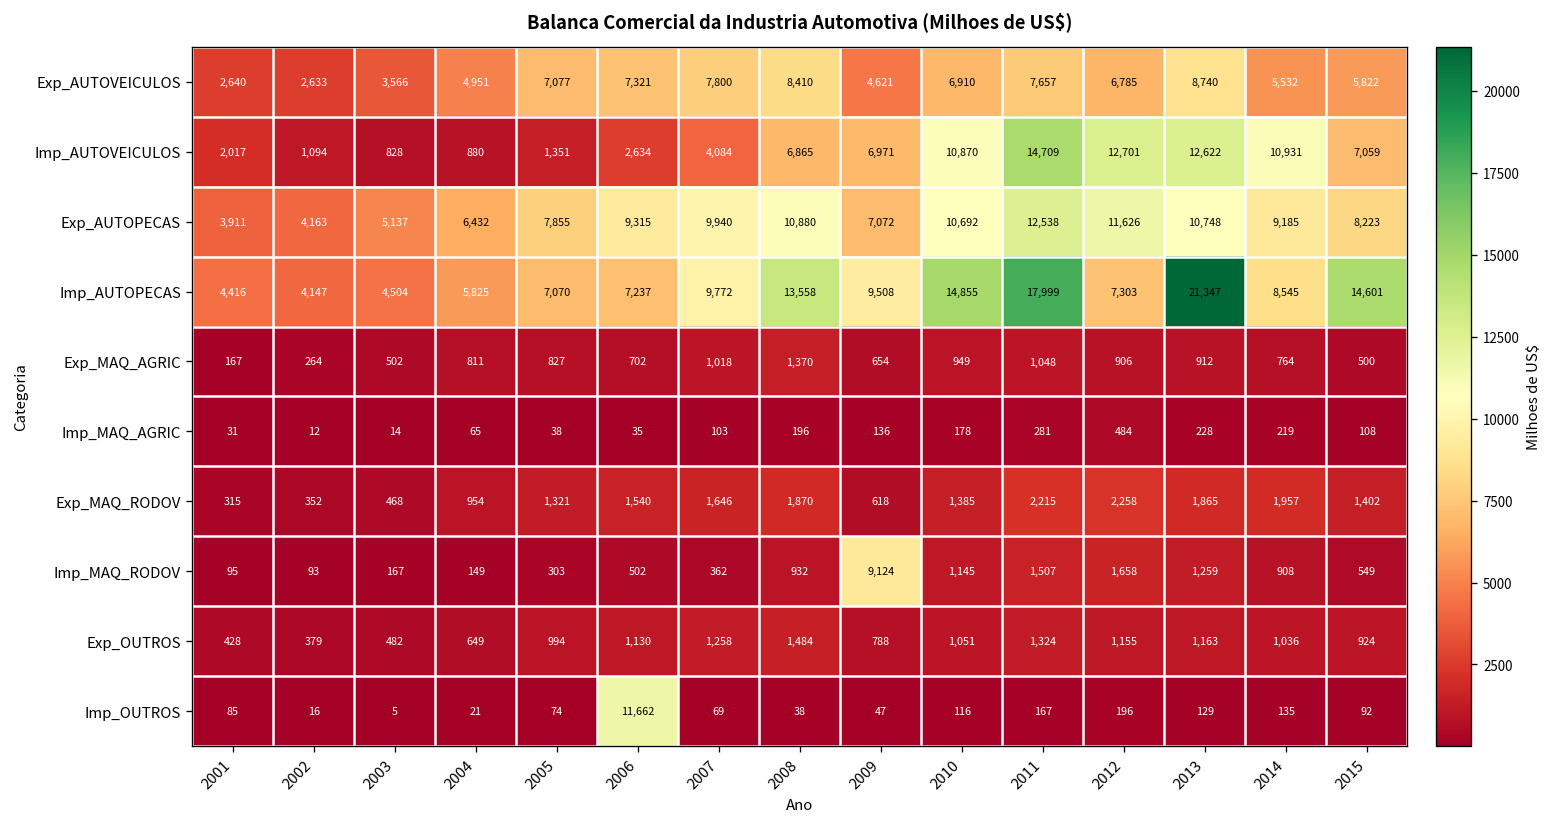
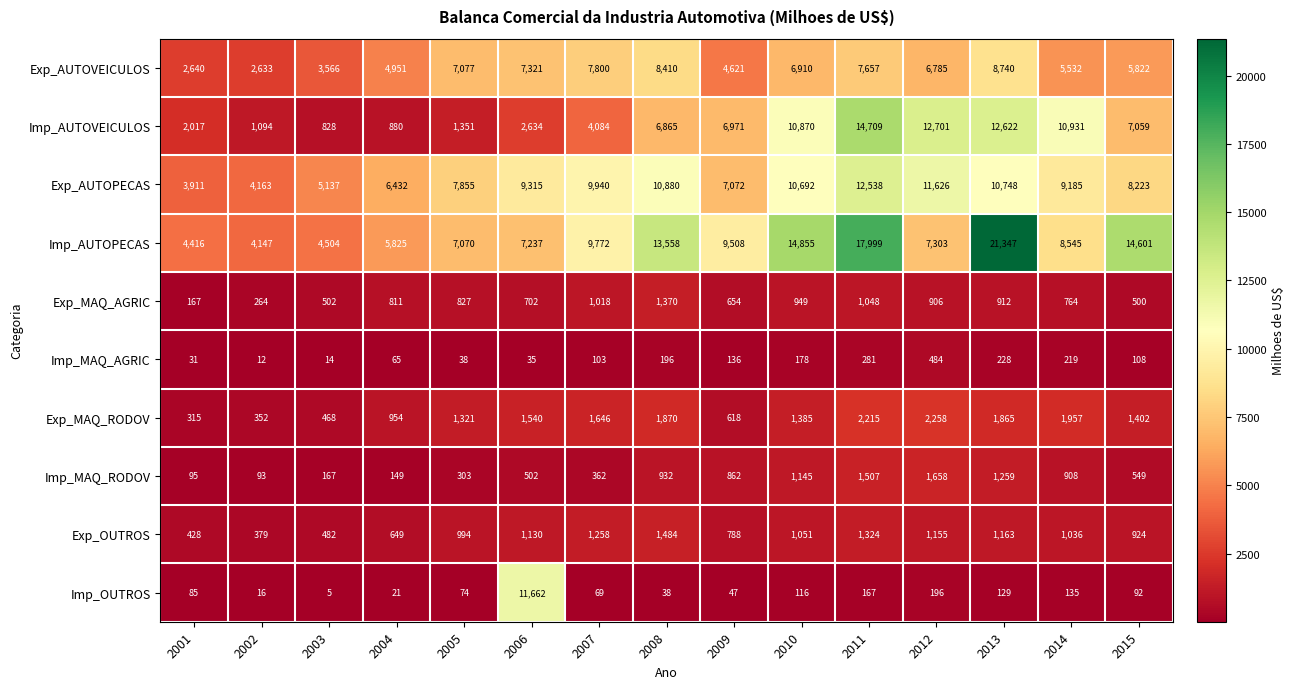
  {
    "Exp_AUTOVEICULOS": {
      "2001": "2,640",
      "2002": "2,633",
      "2003": "3,566",
      "2004": "4,951",
      "2005": "7,077",
      "2006": "7,321",
      "2007": "7,800",
      "2008": "8,410",
      "2009": "4,621",
      "2010": "6,910",
      "2011": "7,657",
      "2012": "6,785",
      "2013": "8,740",
      "2014": "5,532",
      "2015": "5,822"
    },
    "Imp_AUTOVEICULOS": {
      "2001": "2,017",
      "2002": "1,094",
      "2003": "828",
      "2004": "880",
      "2005": "1,351",
      "2006": "2,634",
      "2007": "4,084",
      "2008": "6,865",
      "2009": "6,971",
      "2010": "10,870",
      "2011": "14,709",
      "2012": "12,701",
      "2013": "12,622",
      "2014": "10,931",
      "2015": "7,059"
    },
    "Exp_AUTOPECAS": {
      "2001": "3,911",
      "2002": "4,163",
      "2003": "5,137",
      "2004": "6,432",
      "2005": "7,855",
      "2006": "9,315",
      "2007": "9,940",
      "2008": "10,880",
      "2009": "7,072",
      "2010": "10,692",
      "2011": "12,538",
      "2012": "11,626",
      "2013": "10,748",
      "2014": "9,185",
      "2015": "8,223"
    },
    "Imp_AUTOPECAS": {
      "2001": "4,416",
      "2002": "4,147",
      "2003": "4,504",
      "2004": "5,825",
      "2005": "7,070",
      "2006": "7,237",
      "2007": "9,772",
      "2008": "13,558",
      "2009": "9,508",
      "2010": "14,855",
      "2011": "17,999",
      "2012": "7,303",
      "2013": "21,347",
      "2014": "8,545",
      "2015": "14,601"
    },
    "Exp_MAQ_AGRIC": {
      "2001": "167",
      "2002": "264",
      "2003": "502",
      "2004": "811",
      "2005": "827",
      "2006": "702",
      "2007": "1,018",
      "2008": "1,370",
      "2009": "654",
      "2010": "949",
      "2011": "1,048",
      "2012": "906",
      "2013": "912",
      "2014": "764",
      "2015": "500"
    },
    "Imp_MAQ_AGRIC": {
      "2001": "31",
      "2002": "12",
      "2003": "14",
      "2004": "65",
      "2005": "38",
      "2006": "35",
      "2007": "103",
      "2008": "196",
      "2009": "136",
      "2010": "178",
      "2011": "281",
      "2012": "484",
      "2013": "228",
      "2014": "219",
      "2015": "108"
    },
    "Exp_MAQ_RODOV": {
      "2001": "315",
      "2002": "352",
      "2003": "468",
      "2004": "954",
      "2005": "1,321",
      "2006": "1,540",
      "2007": "1,646",
      "2008": "1,870",
      "2009": "618",
      "2010": "1,385",
      "2011": "2,215",
      "2012": "2,258",
      "2013": "1,865",
      "2014": "1,957",
      "2015": "1,402"
    },
    "Imp_MAQ_RODOV": {
      "2001": "95",
      "2002": "93",
      "2003": "167",
      "2004": "149",
      "2005": "303",
      "2006": "502",
      "2007": "362",
      "2008": "932",
-     "2009": "9,124",
+     "2009": "862",
      "2010": "1,145",
      "2011": "1,507",
      "2012": "1,658",
      "2013": "1,259",
      "2014": "908",
      "2015": "549"
    },
    "Exp_OUTROS": {
      "2001": "428",
      "2002": "379",
      "2003": "482",
      "2004": "649",
      "2005": "994",
      "2006": "1,130",
      "2007": "1,258",
      "2008": "1,484",
      "2009": "788",
      "2010": "1,051",
      "2011": "1,324",
      "2012": "1,155",
      "2013": "1,163",
      "2014": "1,036",
      "2015": "924"
    },
    "Imp_OUTROS": {
      "2001": "85",
      "2002": "16",
      "2003": "5",
      "2004": "21",
      "2005": "74",
      "2006": "11,662",
      "2007": "69",
      "2008": "38",
      "2009": "47",
      "2010": "116",
      "2011": "167",
      "2012": "196",
      "2013": "129",
      "2014": "135",
      "2015": "92"
    }
  }
